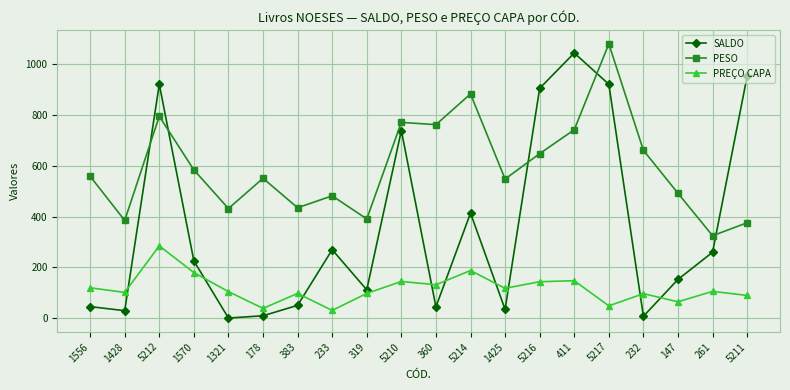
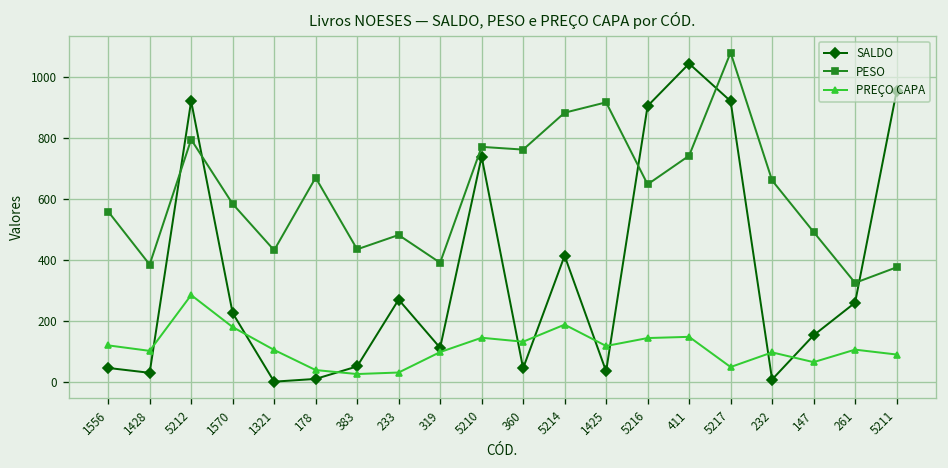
  {
    "SALDO": {
      "1556": 50,
      "1428": 30,
      "5212": 920,
      "1570": 230,
      "1321": 0,
      "178": 10,
      "383": 50,
      "233": 270,
      "319": 110,
      "5210": 740,
      "360": 50,
      "5214": 410,
      "1425": 40,
      "5216": 910,
      "411": 1040,
      "5217": 920,
      "232": 10,
      "147": 150,
      "261": 260
    },
    "PESO": {
      "1556": 560,
      "1428": 390,
      "5212": 800,
      "1570": 580,
      "1321": 430,
-     "178": 550,
+     "178": 670,
      "383": 440,
      "233": 480,
      "319": 390,
      "5210": 770,
      "360": 760,
      "5214": 880,
-     "1425": 550,
+     "1425": 920,
      "5216": 650,
      "411": 740,
      "5217": 1080,
      "232": 660,
      "147": 490,
      "261": 330,
      "5211": 380
    },
    "PREÇO CAPA": {
      "1556": 120,
      "1428": 100,
      "5212": 290,
      "1570": 180,
      "1321": 110,
      "178": 40,
-     "383": 100,
+     "383": 30,
      "233": 30,
      "319": 100,
      "5210": 150,
      "360": 130,
      "5214": 190,
      "1425": 120,
      "5216": 140,
      "411": 150,
      "5217": 50,
      "232": 100,
      "147": 70,
      "261": 110,
      "5211": 90
    }
  }
